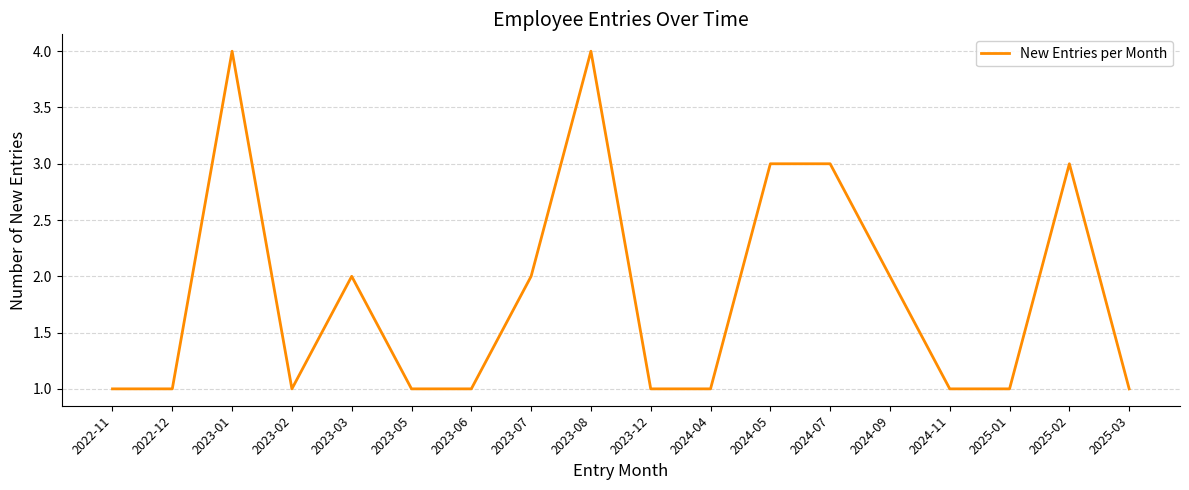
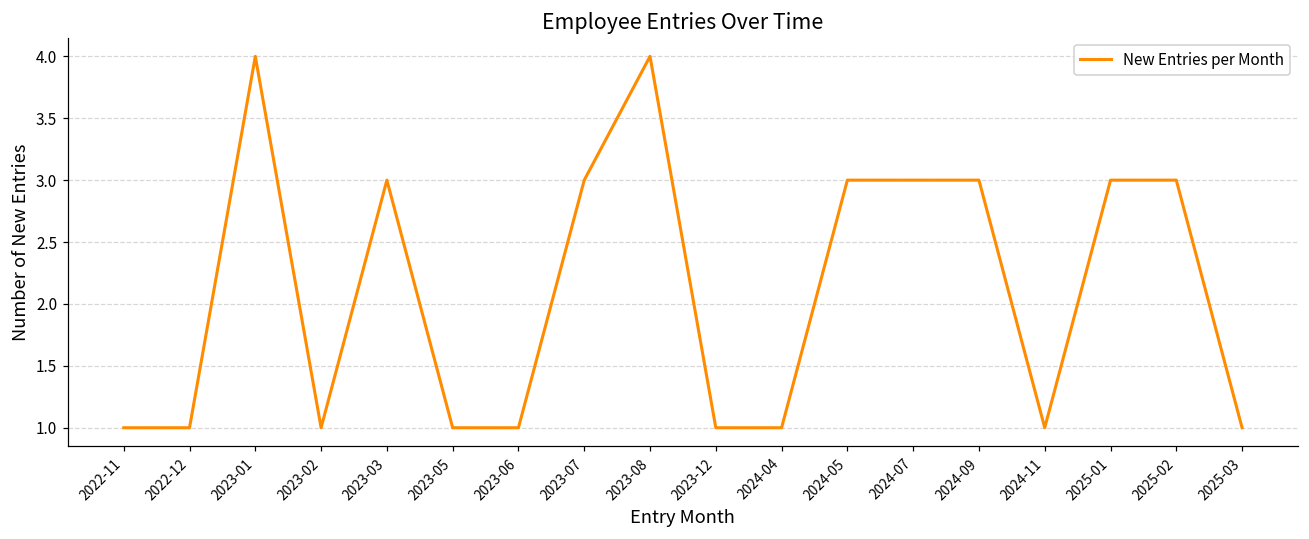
  {
    "2022-11": 1,
    "2022-12": 1,
    "2023-01": 4,
    "2023-02": 1,
-   "2023-03": 2,
+   "2023-03": 3,
    "2023-05": 1,
    "2023-06": 1,
-   "2023-07": 2,
+   "2023-07": 3,
    "2023-08": 4,
    "2023-12": 1,
    "2024-04": 1,
    "2024-05": 3,
    "2024-07": 3,
-   "2024-09": 2,
+   "2024-09": 3,
    "2024-11": 1,
-   "2025-01": 1,
+   "2025-01": 3,
    "2025-02": 3,
    "2025-03": 1
  }
